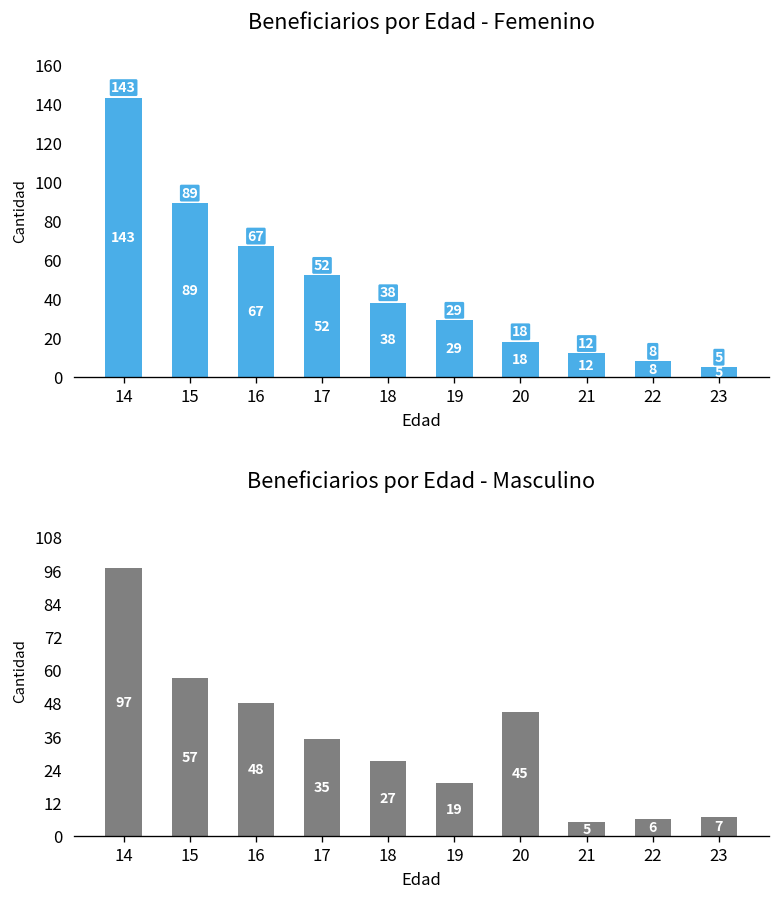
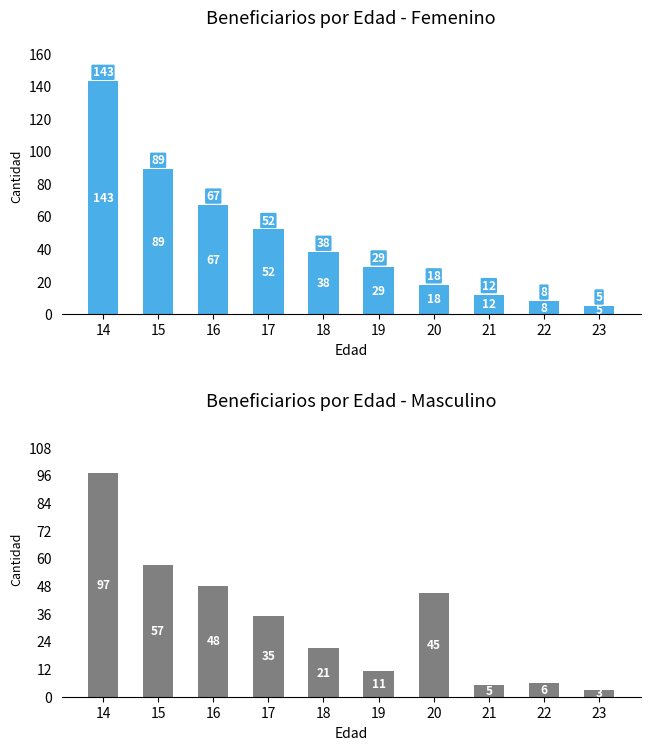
  {
    "Beneficiarios por Edad - Femenino": {
      "14": 143,
      "15": 89,
      "16": 67,
      "17": 52,
      "18": 38,
      "19": 29,
      "20": 18,
      "21": 12,
      "22": 8
    },
    "Beneficiarios por Edad - Masculino": {
      "14": 97,
      "15": 57,
      "16": 48,
      "17": 35,
-     "18": 27,
-     "19": 19,
+     "18": 21,
+     "19": 11,
      "20": 45,
      "21": 5,
      "22": 6,
-     "23": 7
+     "23": 3
    }
  }
